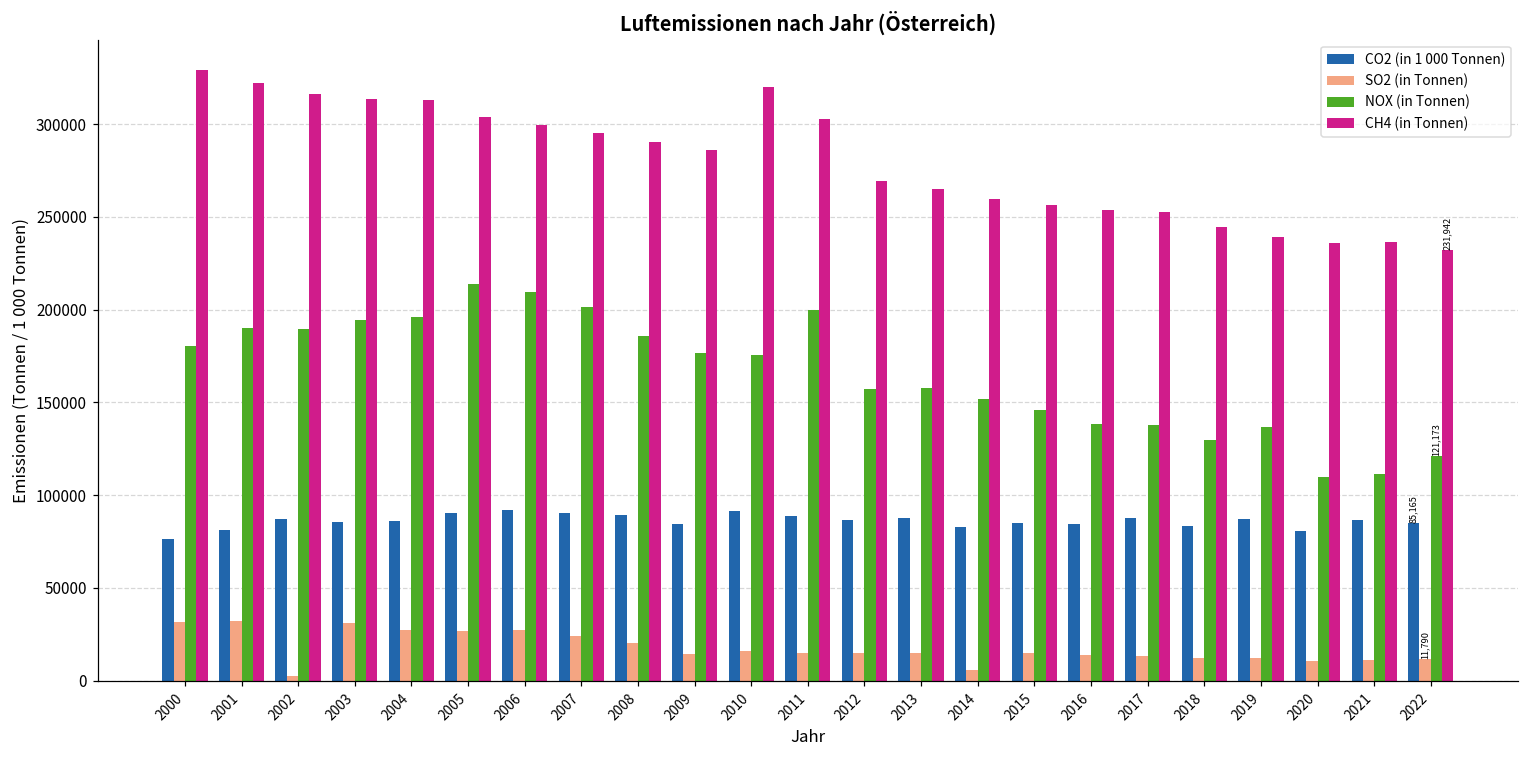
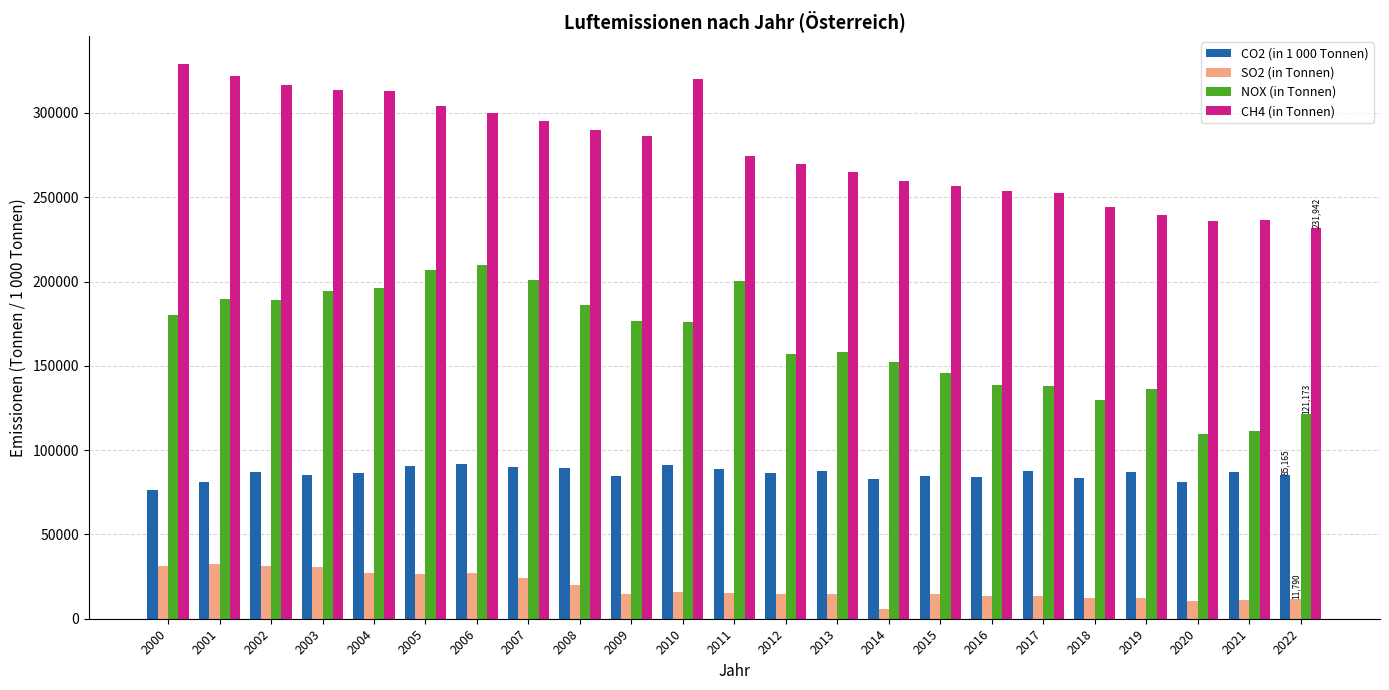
  {
    "CO2 (in 1 000 Tonnen)": {
      "2022": "85,165"
    },
    "SO2 (in Tonnen)": {
      "2000": "31000",
      "2001": "32000",
-     "2002": "2000",
+     "2002": "31000",
      "2003": "31000",
      "2004": "27000",
      "2005": "27000",
      "2006": "27000",
      "2007": "24000",
      "2008": "20000",
      "2009": "15000",
      "2010": "16000",
      "2011": "15000",
      "2012": "15000",
      "2013": "15000",
      "2014": "6000",
      "2015": "15000",
      "2016": "14000",
      "2017": "13000",
      "2018": "12000",
      "2019": "12000",
      "2020": "11000",
      "2021": "11000"
    },
    "NOX (in Tonnen)": {
      "2000": "180000",
      "2001": "190000",
      "2002": "189000",
      "2003": "194000",
      "2004": "196000",
-     "2005": "214000",
+     "2005": "207000",
      "2006": "210000",
      "2007": "201000",
      "2008": "186000",
      "2009": "177000",
      "2010": "176000",
      "2011": "200000",
      "2012": "157000",
      "2013": "158000",
      "2014": "152000",
      "2015": "146000",
      "2016": "139000",
      "2017": "138000",
      "2018": "130000",
      "2019": "136000",
      "2020": "110000",
      "2021": "111000"
    },
    "CH4 (in Tonnen)": {
      "2000": "329000",
      "2001": "322000",
      "2002": "316000",
      "2003": "313000",
      "2004": "313000",
      "2005": "304000",
      "2006": "300000",
      "2007": "295000",
      "2008": "290000",
      "2009": "286000",
      "2010": "320000",
-     "2011": "303000",
+     "2011": "274000",
      "2012": "269000",
      "2013": "265000",
      "2014": "260000",
      "2015": "256000",
      "2016": "254000",
      "2017": "253000",
      "2018": "244000",
      "2019": "239000",
      "2020": "236000",
      "2021": "236000"
    }
  }
